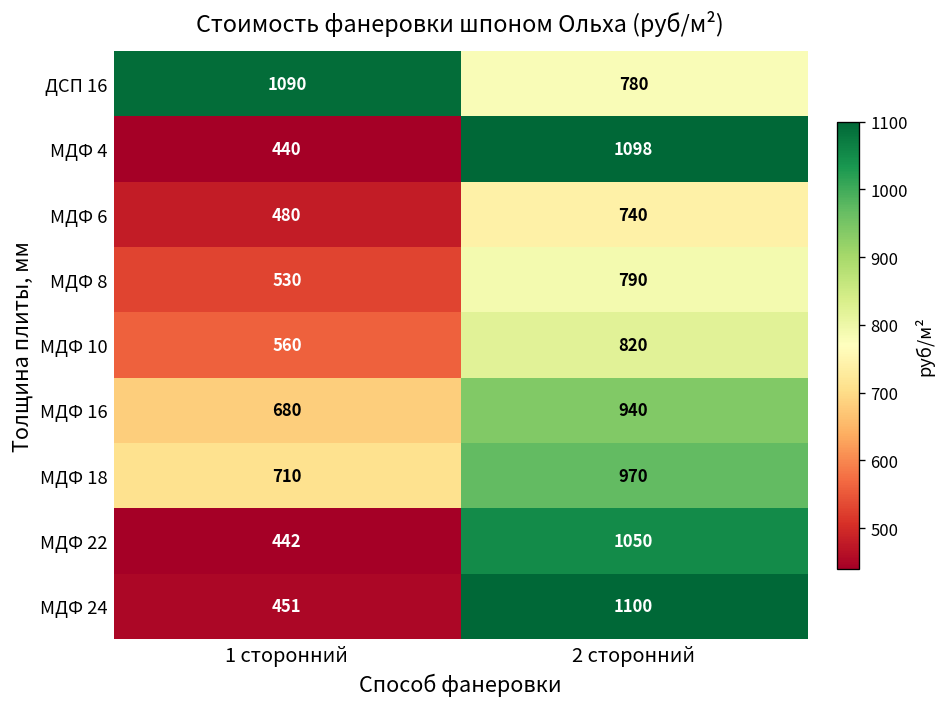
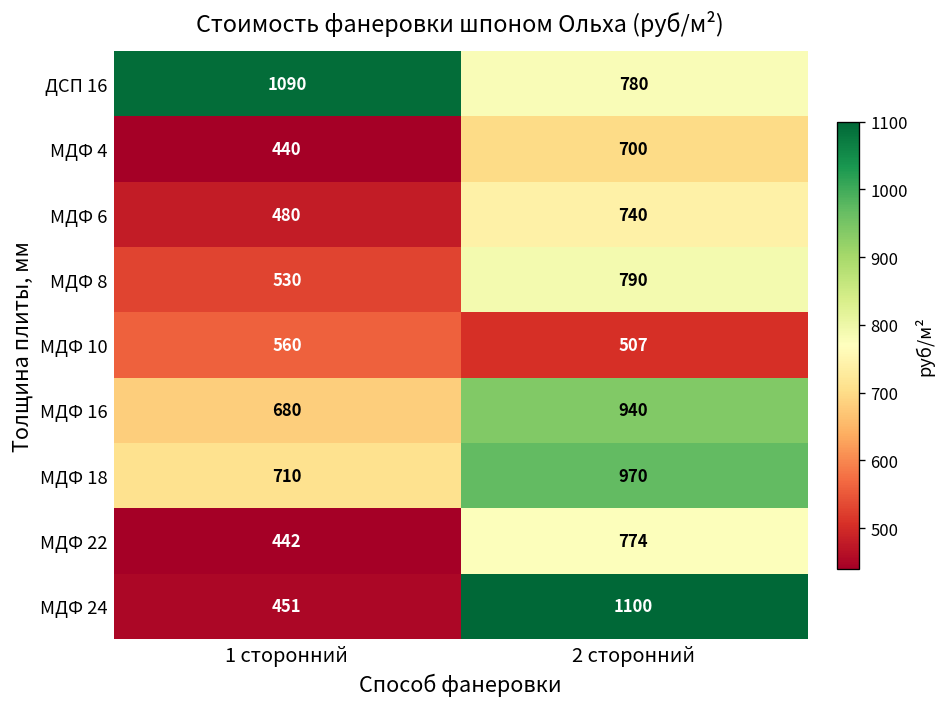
  {
    "ДСП 16": {
      "1 сторонний": 1090,
      "2 сторонний": 780
    },
    "МДФ 4": {
      "1 сторонний": 440,
-     "2 сторонний": 1098
+     "2 сторонний": 700
    },
    "МДФ 6": {
      "1 сторонний": 480,
      "2 сторонний": 740
    },
    "МДФ 8": {
      "1 сторонний": 530,
      "2 сторонний": 790
    },
    "МДФ 10": {
      "1 сторонний": 560,
-     "2 сторонний": 820
+     "2 сторонний": 507
    },
    "МДФ 16": {
      "1 сторонний": 680,
      "2 сторонний": 940
    },
    "МДФ 18": {
      "1 сторонний": 710,
      "2 сторонний": 970
    },
    "МДФ 22": {
      "1 сторонний": 442,
-     "2 сторонний": 1050
+     "2 сторонний": 774
    },
    "МДФ 24": {
      "1 сторонний": 451,
      "2 сторонний": 1100
    }
  }
